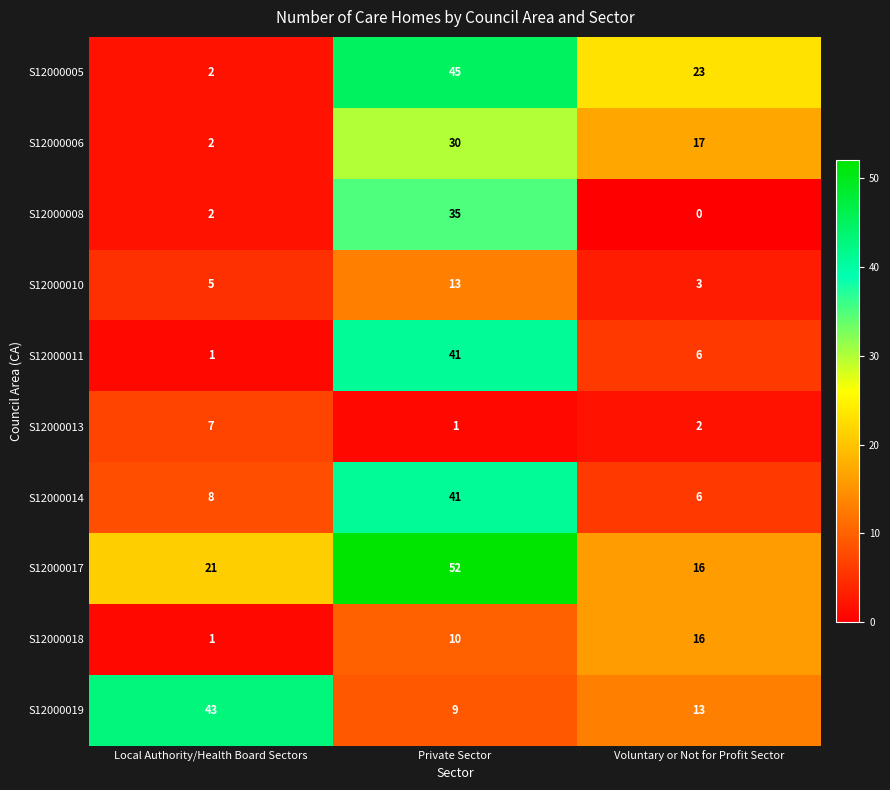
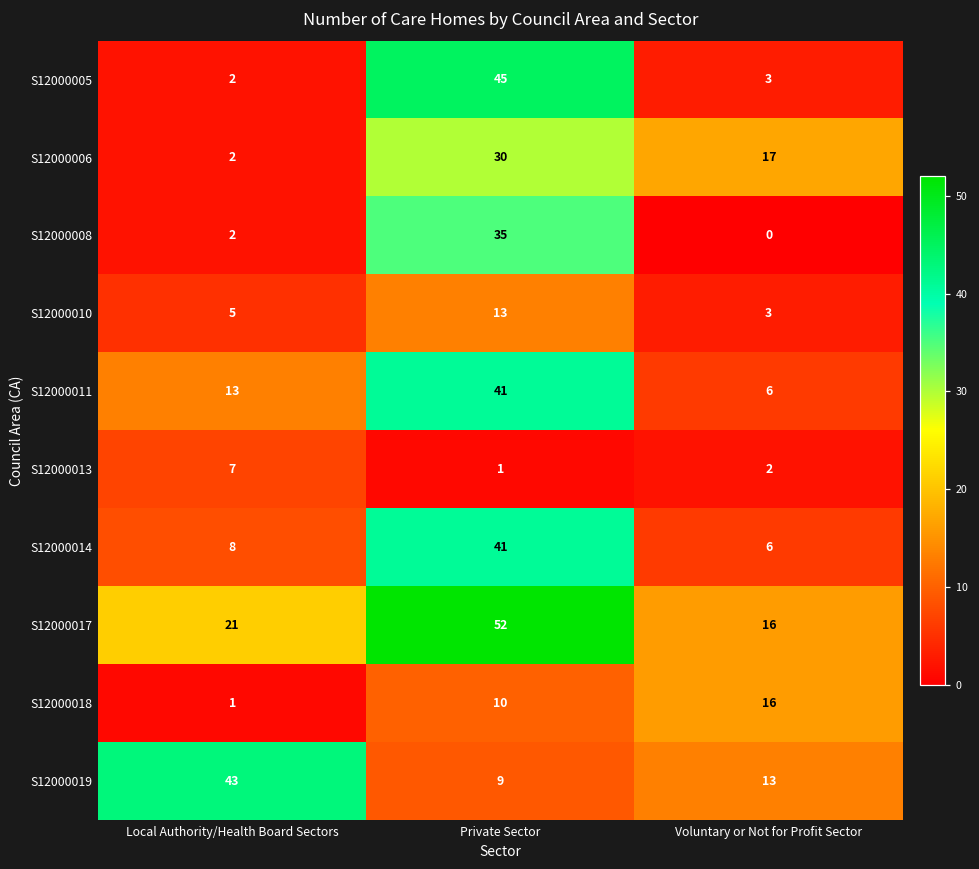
  {
    "S12000005": {
      "Local Authority/Health Board Sectors": 2,
      "Private Sector": 45,
-     "Voluntary or Not for Profit Sector": 23
+     "Voluntary or Not for Profit Sector": 3
    },
    "S12000006": {
      "Local Authority/Health Board Sectors": 2,
      "Private Sector": 30,
      "Voluntary or Not for Profit Sector": 17
    },
    "S12000008": {
      "Local Authority/Health Board Sectors": 2,
      "Private Sector": 35,
      "Voluntary or Not for Profit Sector": 0
    },
    "S12000010": {
      "Local Authority/Health Board Sectors": 5,
      "Private Sector": 13,
      "Voluntary or Not for Profit Sector": 3
    },
    "S12000011": {
-     "Local Authority/Health Board Sectors": 1,
+     "Local Authority/Health Board Sectors": 13,
      "Private Sector": 41,
      "Voluntary or Not for Profit Sector": 6
    },
    "S12000013": {
      "Local Authority/Health Board Sectors": 7,
      "Private Sector": 1,
      "Voluntary or Not for Profit Sector": 2
    },
    "S12000014": {
      "Local Authority/Health Board Sectors": 8,
      "Private Sector": 41,
      "Voluntary or Not for Profit Sector": 6
    },
    "S12000017": {
      "Local Authority/Health Board Sectors": 21,
      "Private Sector": 52,
      "Voluntary or Not for Profit Sector": 16
    },
    "S12000018": {
      "Local Authority/Health Board Sectors": 1,
      "Private Sector": 10,
      "Voluntary or Not for Profit Sector": 16
    },
    "S12000019": {
      "Local Authority/Health Board Sectors": 43,
      "Private Sector": 9,
      "Voluntary or Not for Profit Sector": 13
    }
  }
